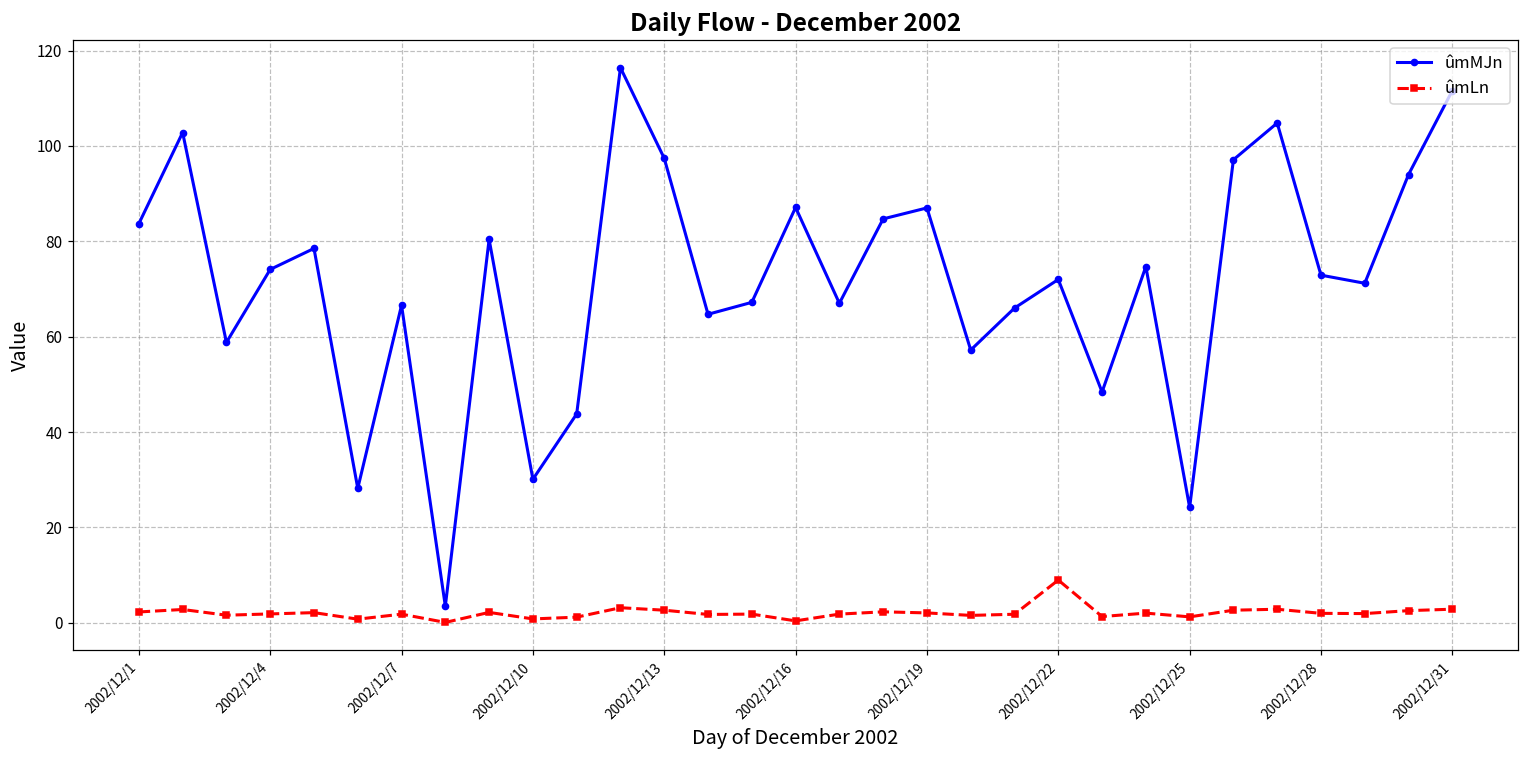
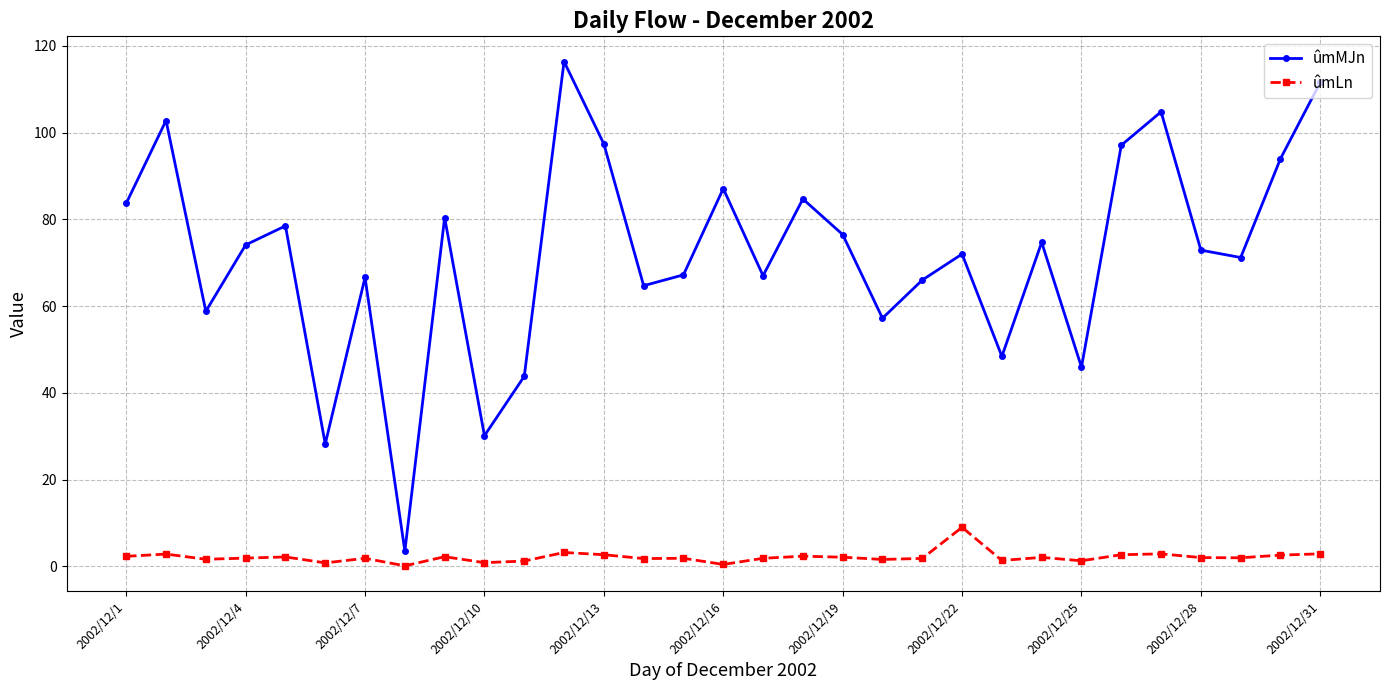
  {
    "ûmMJn": {
      "2002/12/1": 84,
      "2002/12/4": 74,
      "2002/12/7": 67,
      "2002/12/10": 30,
      "2002/12/13": 97,
      "2002/12/16": 87,
-     "2002/12/19": 87,
+     "2002/12/19": 77,
      "2002/12/22": 72,
-     "2002/12/25": 24,
+     "2002/12/25": 46,
      "2002/12/28": 73
    },
    "ûmLn": {
      "2002/12/1": 2,
      "2002/12/4": 2,
      "2002/12/7": 2,
      "2002/12/10": 1,
      "2002/12/13": 3,
      "2002/12/16": 0,
      "2002/12/19": 2,
      "2002/12/22": 9,
      "2002/12/25": 1,
      "2002/12/28": 2,
      "2002/12/31": 3
    }
  }
